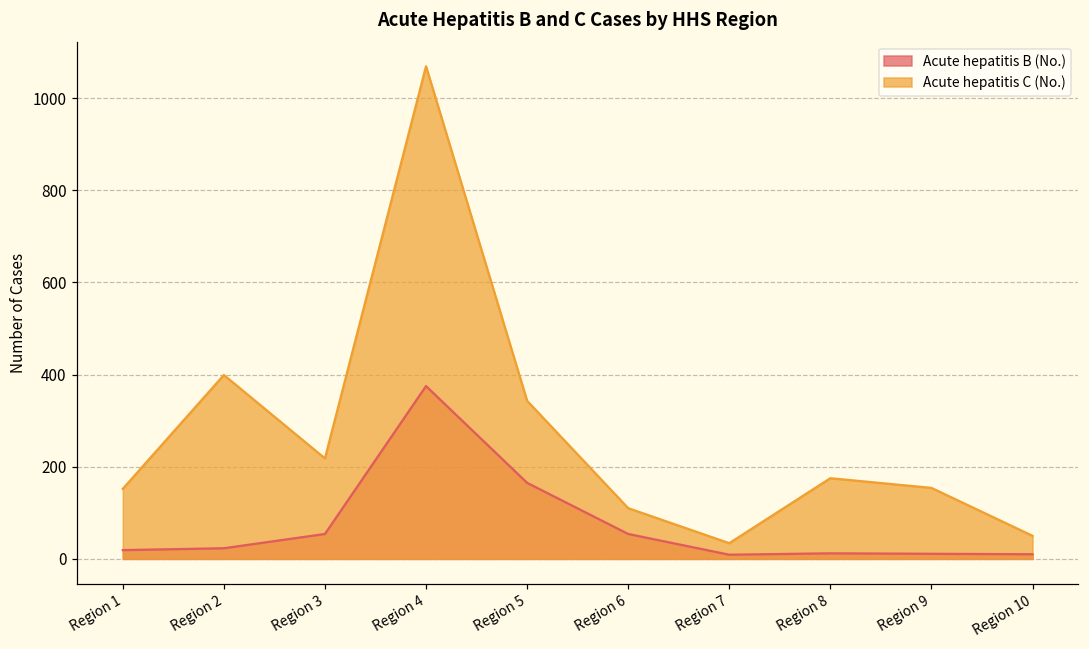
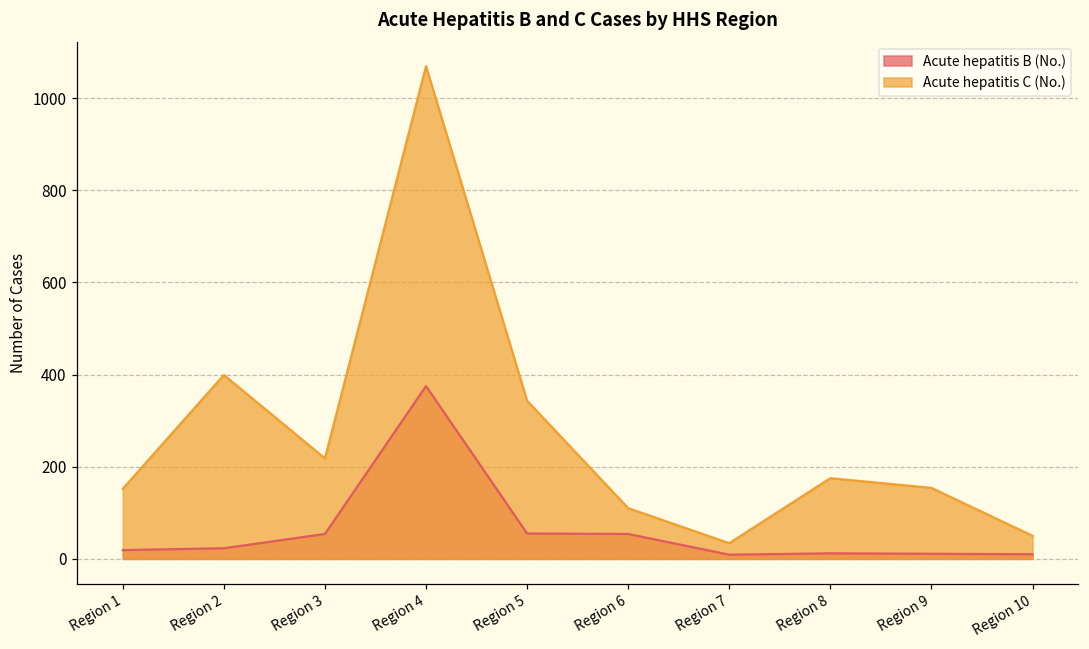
  {
    "Acute hepatitis B (No.)": {
      "Region 1": 20,
      "Region 2": 20,
      "Region 3": 50,
      "Region 4": 380,
-     "Region 5": 170,
+     "Region 5": 60,
      "Region 6": 50,
      "Region 7": 10,
      "Region 8": 10,
      "Region 9": 10,
      "Region 10": 10
    },
    "Acute hepatitis C (No.)": {
      "Region 1": 150,
      "Region 2": 400,
      "Region 3": 220,
      "Region 4": 1070,
      "Region 5": 340,
      "Region 6": 110,
      "Region 7": 30,
      "Region 8": 180,
      "Region 9": 150,
      "Region 10": 50
    }
  }
